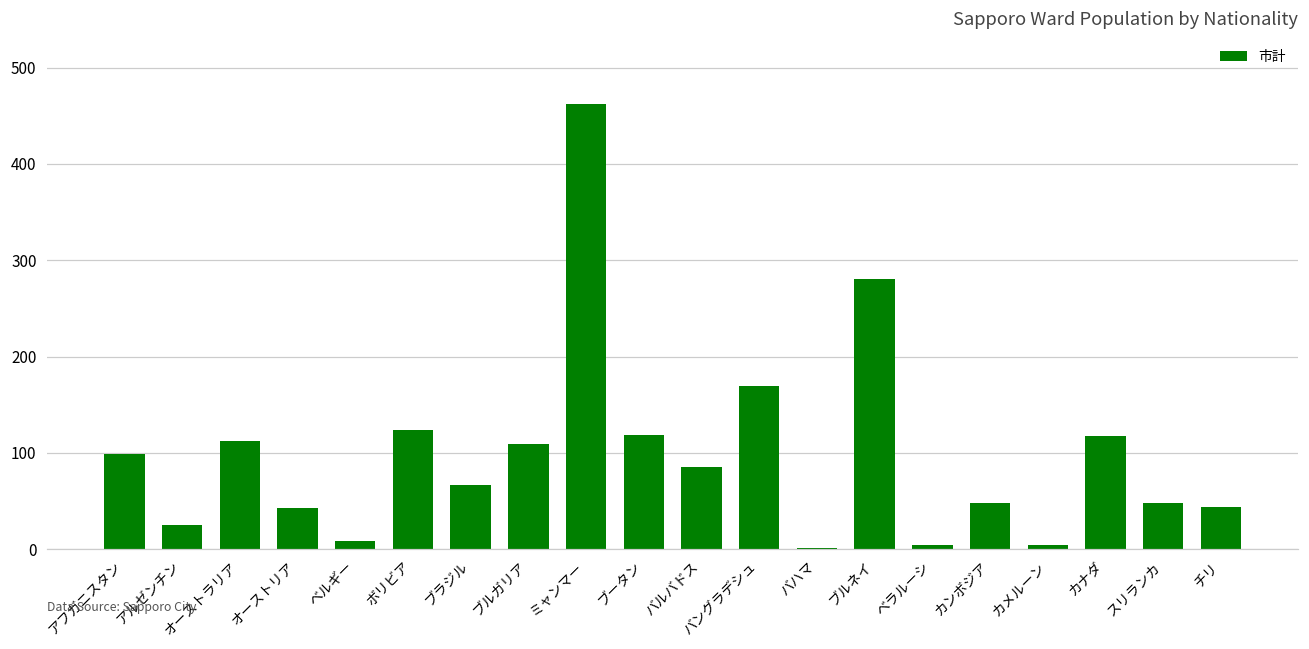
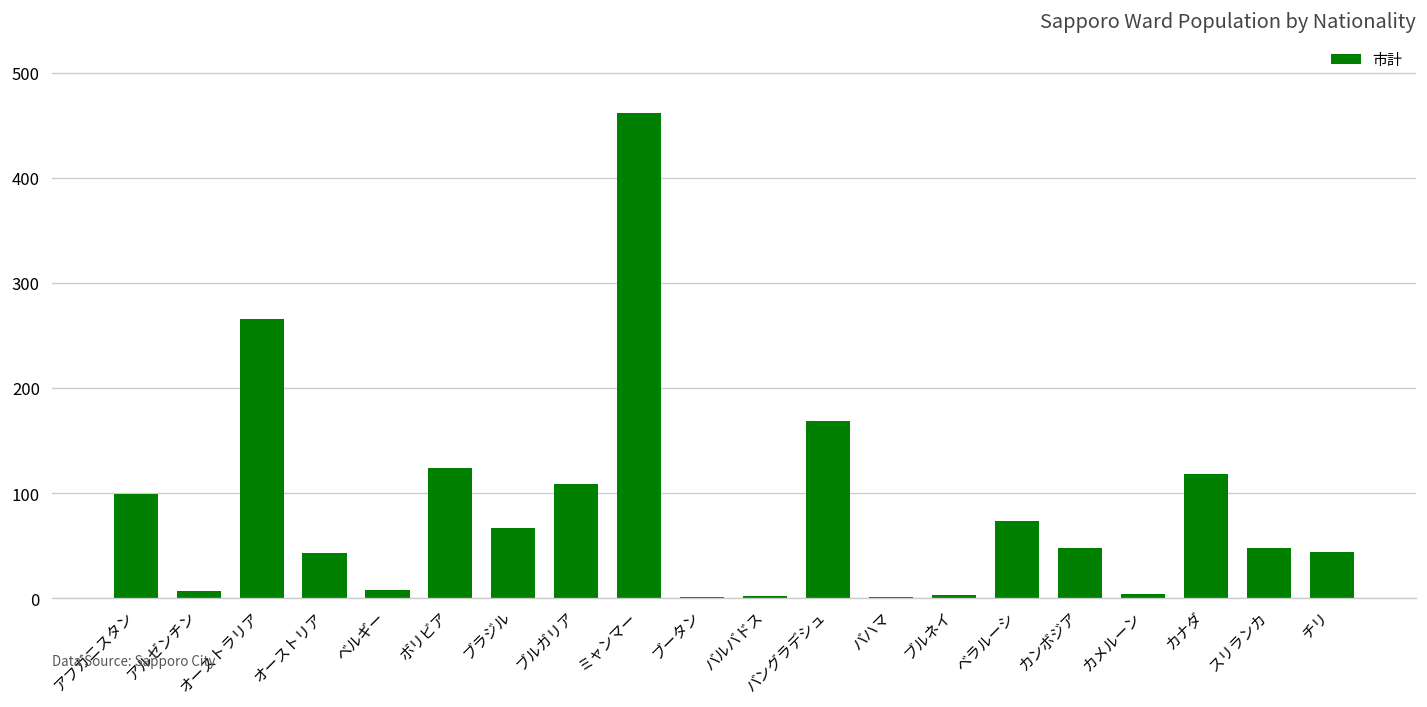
  {
    "アフガニスタン": 100,
-   "アルゼンチン": 30,
-   "オーストラリア": 110,
+   "アルゼンチン": 10,
+   "オーストラリア": 270,
    "オーストリア": 40,
    "ベルギー": 10,
    "ボリビア": 120,
    "ブラジル": 70,
    "ブルガリア": 110,
    "ミャンマー": 460,
-   "ブータン": 120,
-   "バルバドス": 90,
+   "ブータン": 0,
+   "バルバドス": 0,
    "バングラデシュ": 170,
-   "ブルネイ": 280,
-   "ベラルーシ": 0,
+   "ブルネイ": 0,
+   "ベラルーシ": 70,
    "カンボジア": 50,
    "カメルーン": 0,
    "カナダ": 120,
    "スリランカ": 50,
    "チリ": 40
  }
